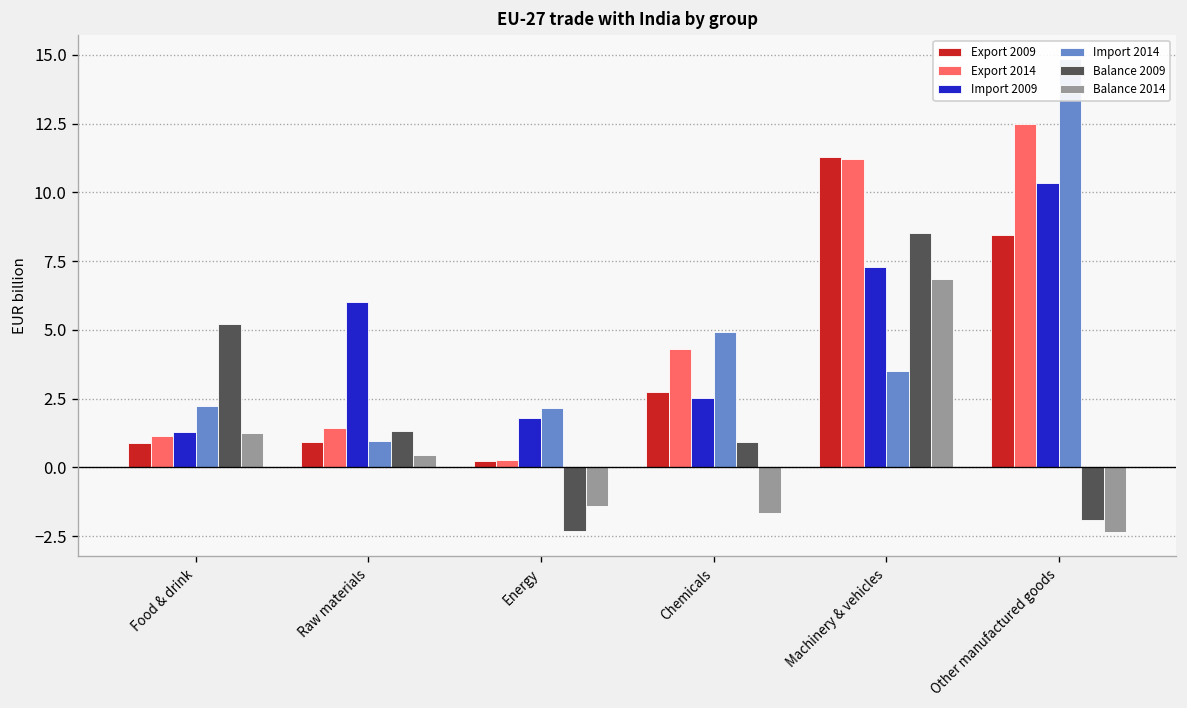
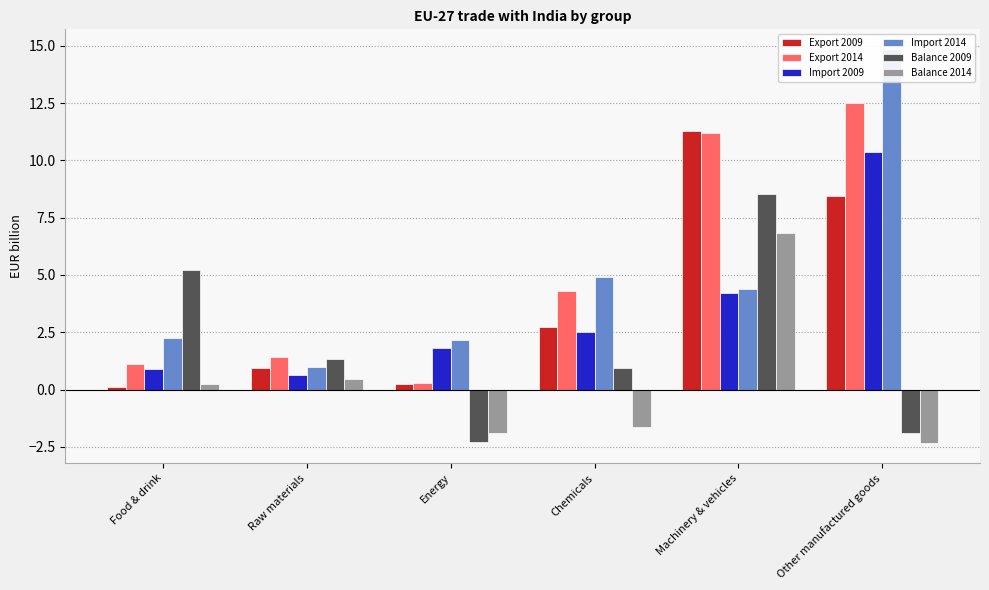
  {
    "Export 2009": {
-     "Food & drink": 0.9,
+     "Food & drink": 0.1,
      "Raw materials": 0.9,
      "Energy": 0.2,
      "Chemicals": 2.7,
      "Machinery & vehicles": 11.3,
      "Other manufactured goods": 8.4
    },
    "Export 2014": {
      "Food & drink": 1.1,
      "Raw materials": 1.4,
      "Energy": 0.3,
      "Chemicals": 4.3,
      "Machinery & vehicles": 11.2,
      "Other manufactured goods": 12.5
    },
    "Import 2009": {
-     "Food & drink": 1.3,
-     "Raw materials": 6.0,
+     "Food & drink": 0.9,
+     "Raw materials": 0.6,
      "Energy": 1.8,
      "Chemicals": 2.5,
-     "Machinery & vehicles": 7.3,
+     "Machinery & vehicles": 4.2,
      "Other manufactured goods": 10.3
    },
    "Import 2014": {
      "Food & drink": 2.2,
      "Raw materials": 1.0,
      "Energy": 2.2,
      "Chemicals": 4.9,
-     "Machinery & vehicles": 3.5
+     "Machinery & vehicles": 4.4
    },
    "Balance 2009": {
      "Food & drink": 5.2,
      "Raw materials": 1.3,
      "Energy": -2.3,
      "Chemicals": 0.9,
      "Machinery & vehicles": 8.5,
      "Other manufactured goods": -1.9
    },
    "Balance 2014": {
-     "Food & drink": 1.3,
+     "Food & drink": 0.2,
      "Raw materials": 0.5,
-     "Energy": -1.4,
+     "Energy": -1.9,
      "Chemicals": -1.6,
      "Machinery & vehicles": 6.8,
      "Other manufactured goods": -2.4
    }
  }
